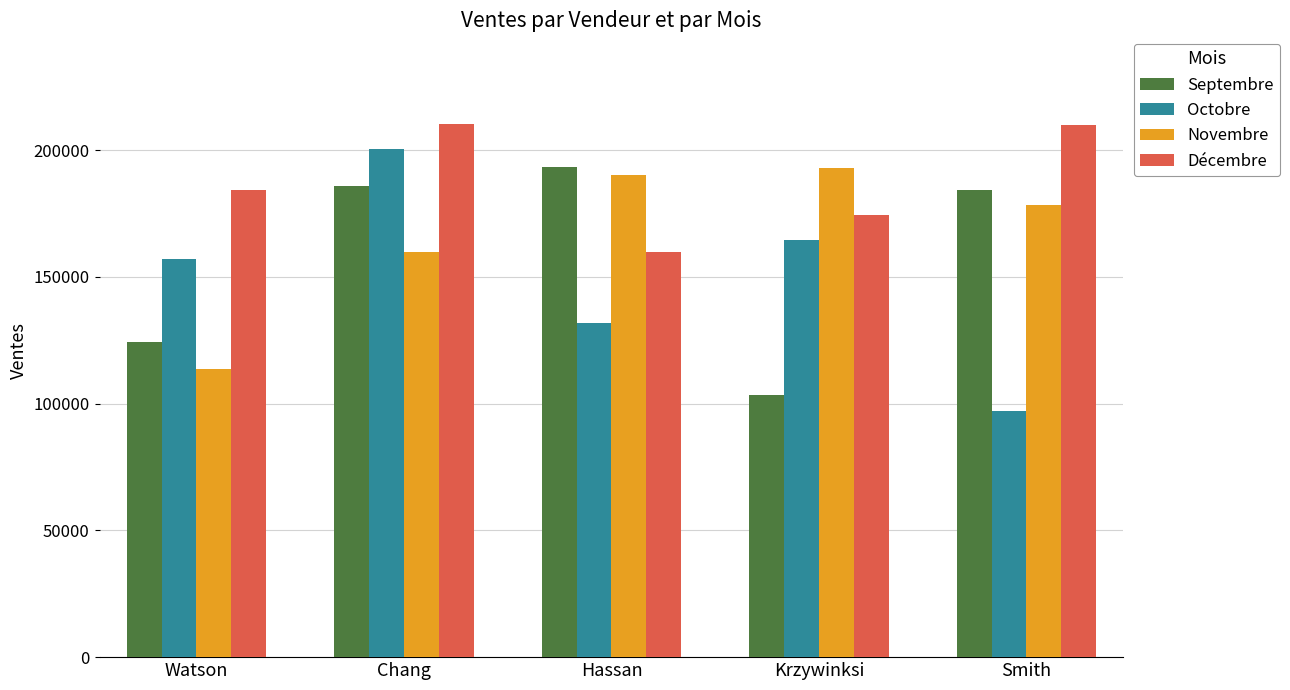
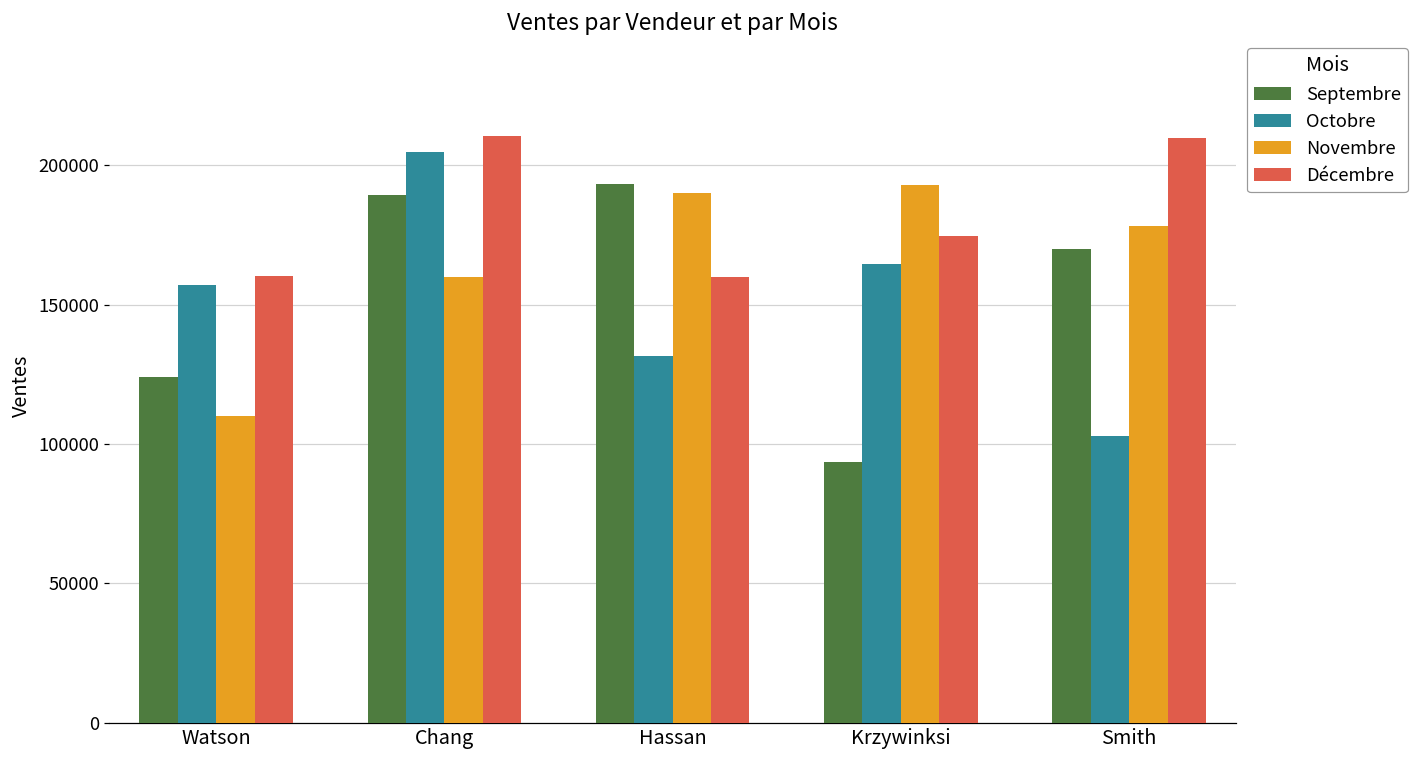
  {
    "Septembre": {
      "Watson": 124000,
-     "Chang": 186000,
+     "Chang": 189000,
      "Hassan": 193000,
-     "Krzywinksi": 103000,
-     "Smith": 184000
+     "Krzywinksi": 93000,
+     "Smith": 170000
    },
    "Octobre": {
      "Watson": 157000,
-     "Chang": 201000,
+     "Chang": 205000,
      "Hassan": 132000,
      "Krzywinksi": 165000,
-     "Smith": 97000
+     "Smith": 103000
    },
    "Novembre": {
-     "Watson": 114000,
+     "Watson": 110000,
      "Chang": 160000,
      "Hassan": 190000,
      "Krzywinksi": 193000,
      "Smith": 178000
    },
    "Décembre": {
-     "Watson": 184000,
+     "Watson": 160000,
      "Chang": 210000,
      "Hassan": 160000,
      "Krzywinksi": 175000,
      "Smith": 210000
    }
  }
